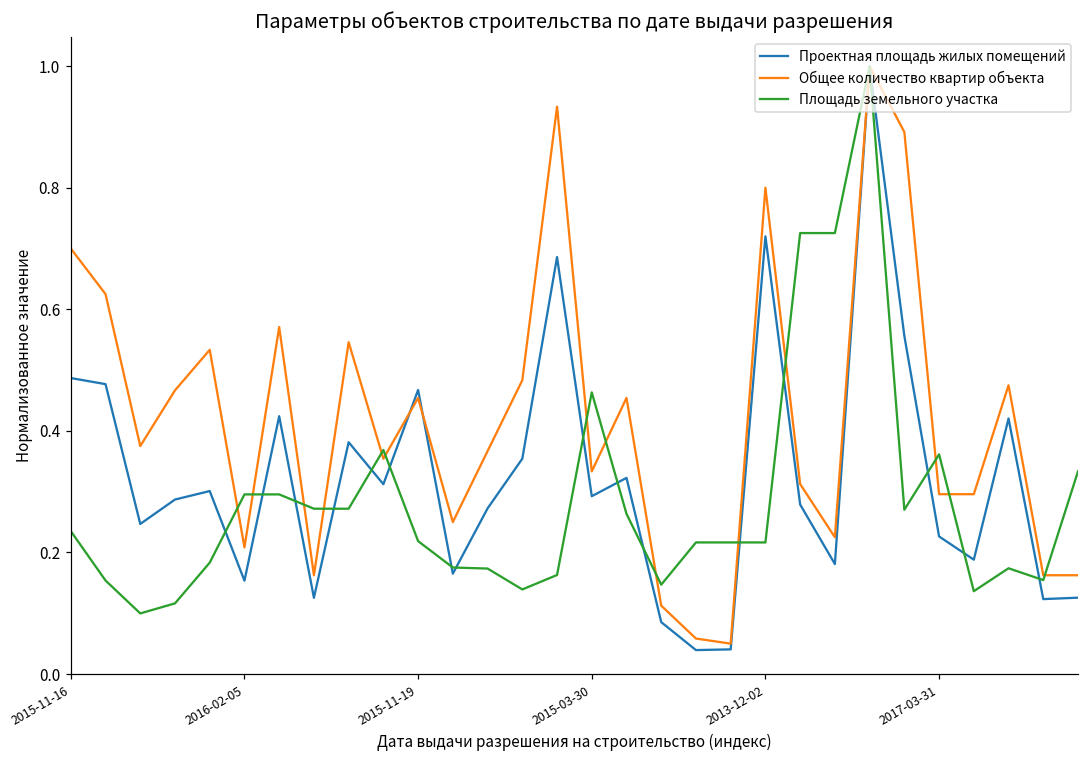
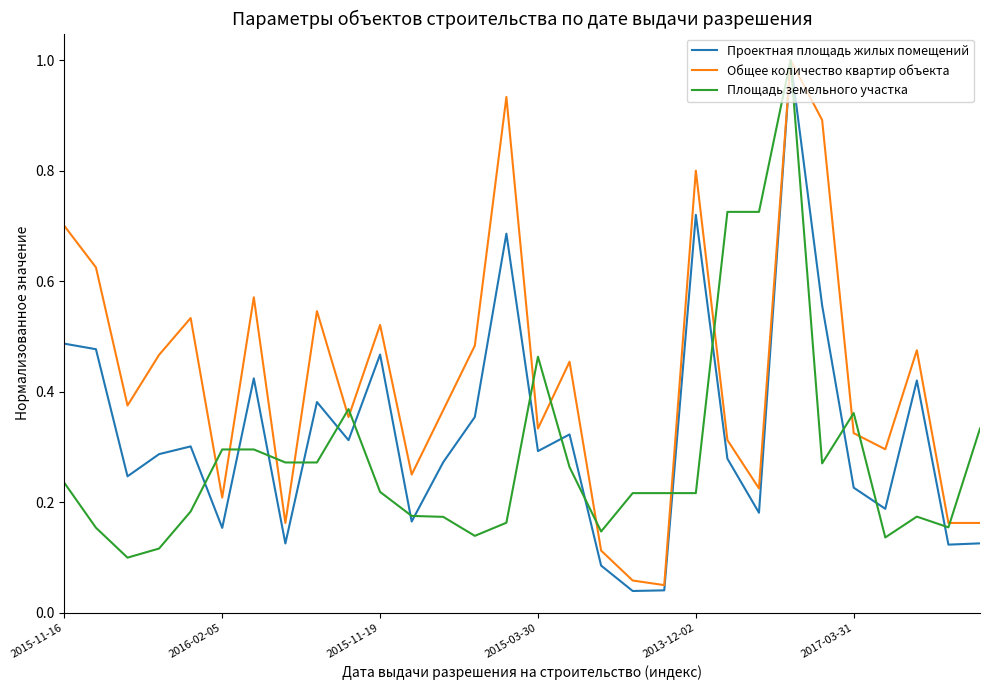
  {
    "Проектная площадь жилых помещений": {
      "2015-11-16": 0.49,
      "2015-11-19": 0.47,
      "2015-03-30": 0.29,
      "2017-03-31": 0.23
    },
    "Общее количество квартир объекта": {
      "2015-11-16": 0.70,
-     "2015-11-19": 0.45,
+     "2015-11-19": 0.52,
      "2015-03-30": 0.33,
-     "2017-03-31": 0.30
+     "2017-03-31": 0.33
    },
    "Площадь земельного участка": {
      "2015-11-16": 0.24,
      "2015-11-19": 0.22,
      "2015-03-30": 0.46,
      "2017-03-31": 0.36
    }
  }
